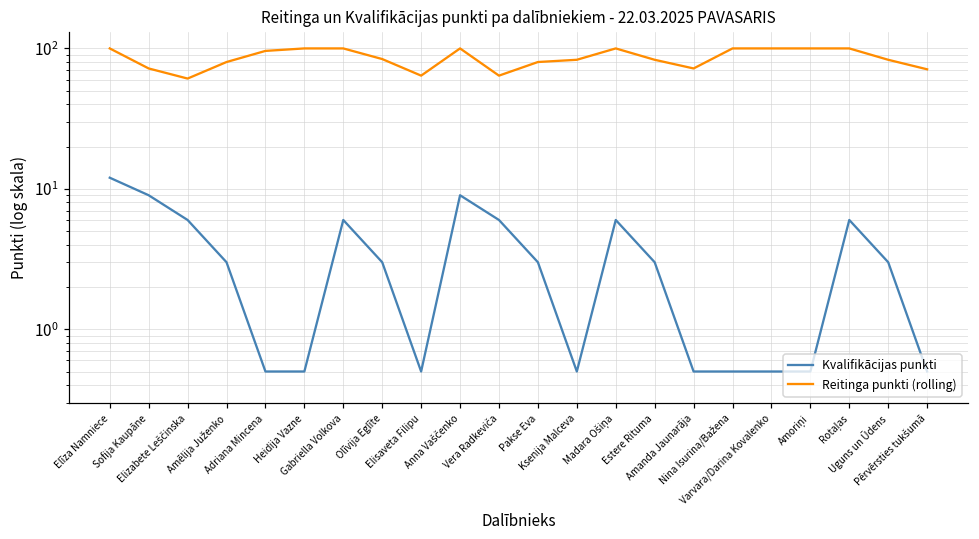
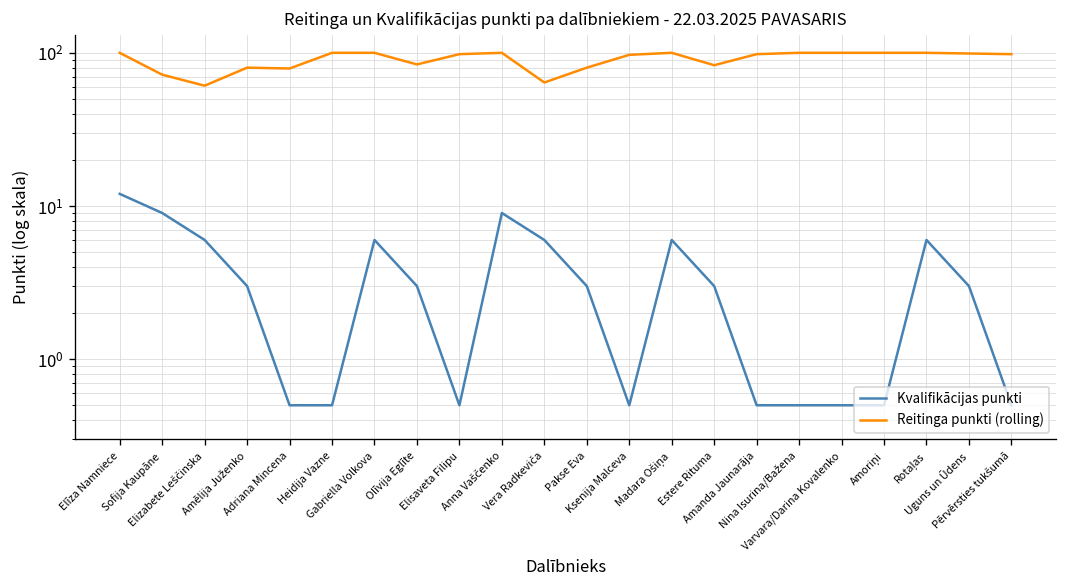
  {
    "Kvalifikācijas punkti": {
      "Elīza Namniece": 12,
      "Sofija Kaupāne": 9,
      "Elizabete Leščinska": 6,
      "Amēlija Juženko": 3,
      "Adriana Mincena": 0.50,
      "Heidija Vazne": 0.50,
      "Gabriella Volkova": 6,
      "Olīvija Eglīte": 3,
      "Elisaveta Filipu": 0.50,
      "Anna Vaščenko": 9,
      "Vera Radkeviča": 6,
      "Pakse Eva": 3,
      "Ksenija Malceva": 0.50,
      "Madara Ošiņa": 6,
      "Estere Rituma": 3,
      "Amanda Jaunarāja": 0.50,
      "Nina Isurina/Bažena": 0.50,
      "Varvara/Darina Kovalenko": 0.50,
      "Rotaļas": 6,
      "Uguns un Ūdens": 3
    },
    "Reitinga punkti (rolling)": {
      "Elīza Namniece": 100,
      "Sofija Kaupāne": 70,
      "Elizabete Leščinska": 60,
      "Amēlija Juženko": 80,
-     "Adriana Mincena": 100,
+     "Adriana Mincena": 80,
      "Heidija Vazne": 100,
      "Gabriella Volkova": 100,
      "Olīvija Eglīte": 80,
-     "Elisaveta Filipu": 60,
+     "Elisaveta Filipu": 100,
      "Anna Vaščenko": 100,
      "Vera Radkeviča": 60,
      "Pakse Eva": 80,
-     "Ksenija Malceva": 80,
+     "Ksenija Malceva": 100,
      "Madara Ošiņa": 100,
      "Estere Rituma": 80,
-     "Amanda Jaunarāja": 70,
+     "Amanda Jaunarāja": 100,
      "Nina Isurina/Bažena": 100,
      "Varvara/Darina Kovalenko": 100,
      "Amoriņi": 100,
      "Rotaļas": 100,
-     "Uguns un Ūdens": 80,
-     "Pērvērsties tukšumā": 70
+     "Uguns un Ūdens": 100,
+     "Pērvērsties tukšumā": 100
    }
  }
